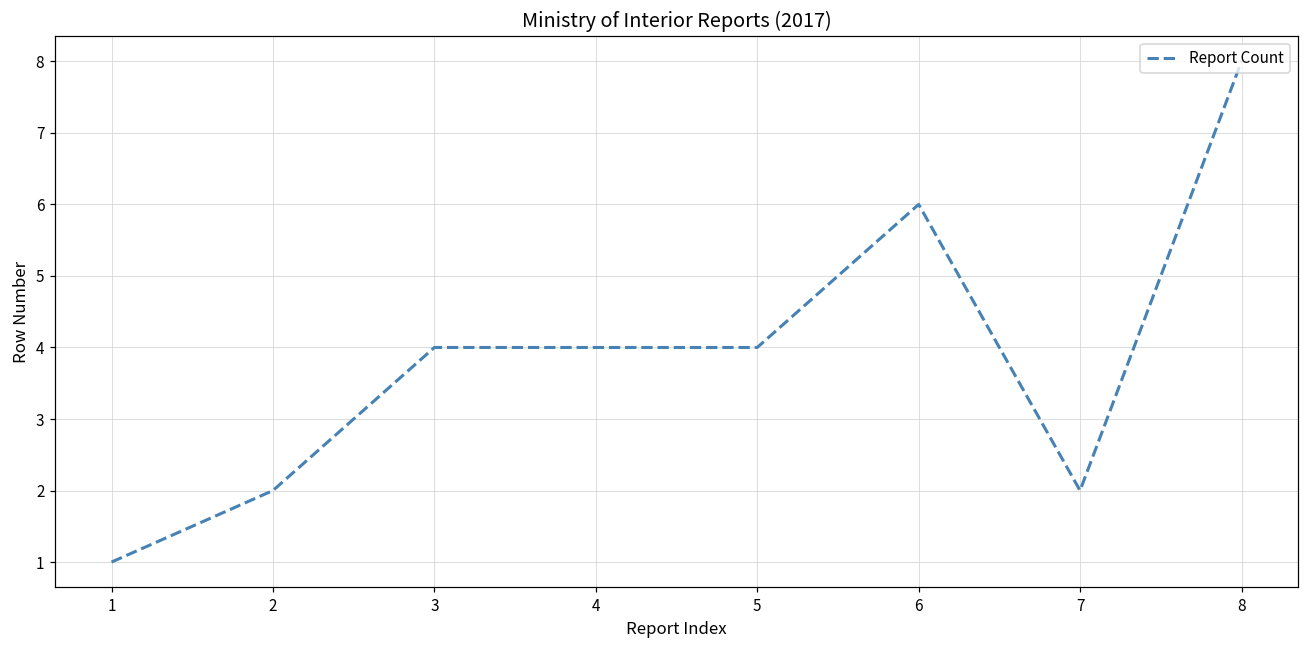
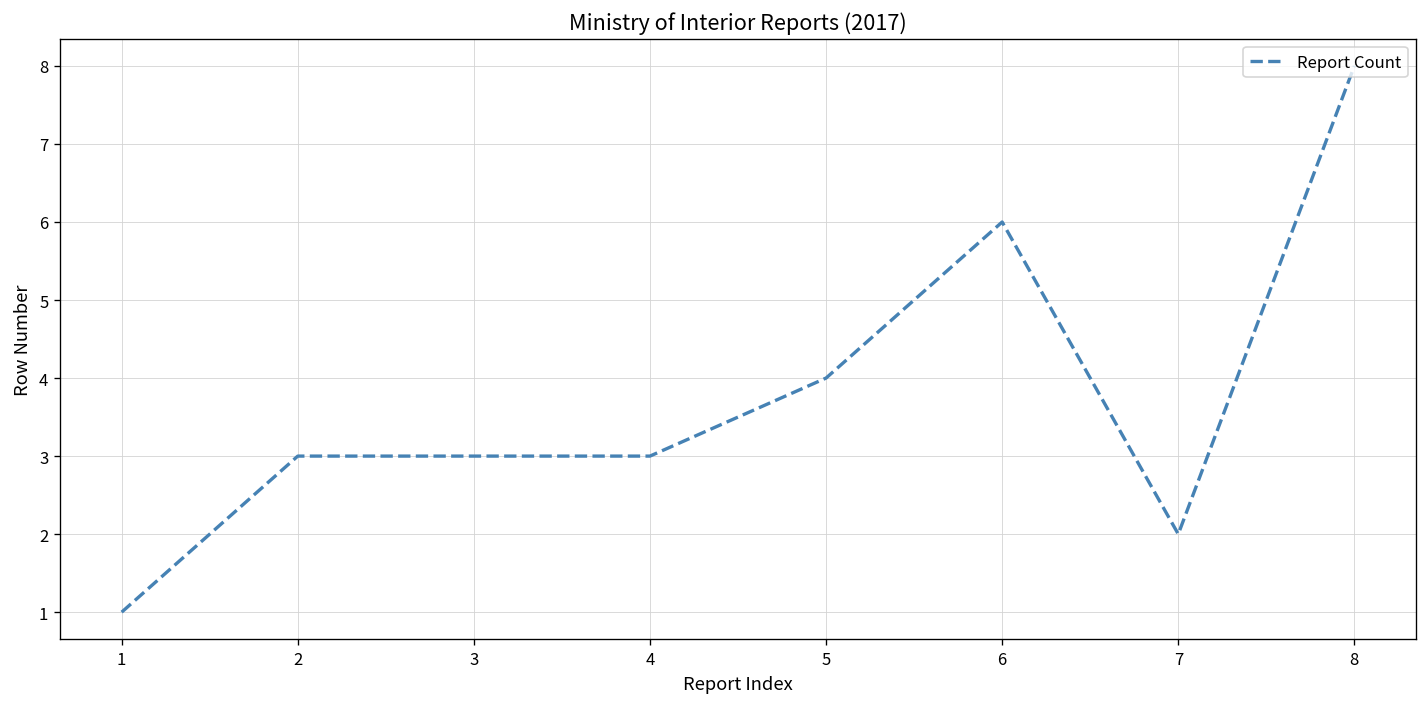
  {
    "1": 1,
-   "2": 2,
-   "3": 4,
-   "4": 4,
+   "2": 3,
+   "3": 3,
+   "4": 3,
    "5": 4,
    "6": 6,
    "7": 2
  }
